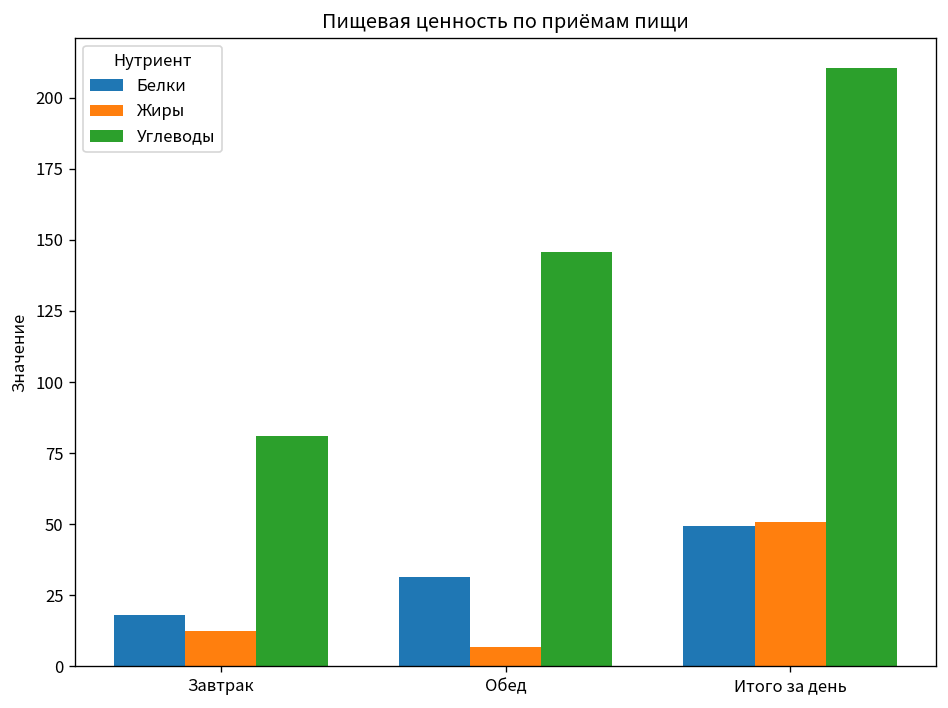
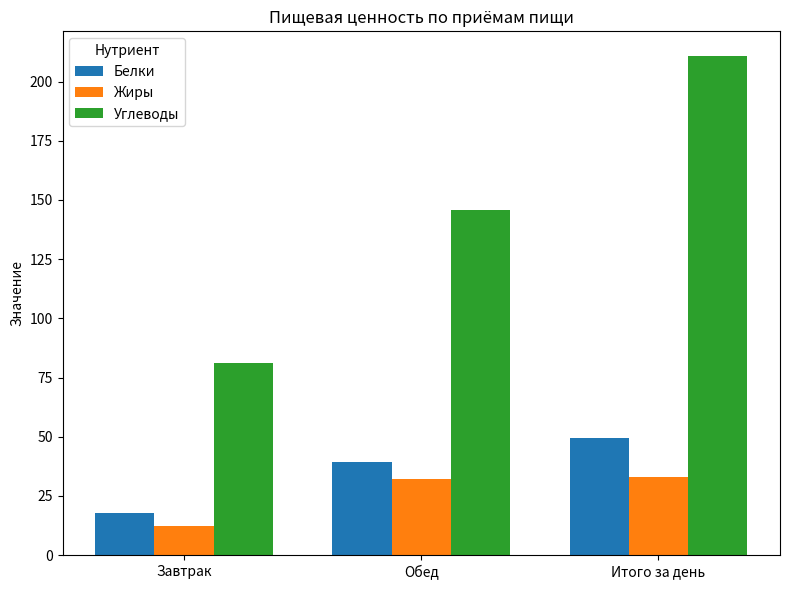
  {
    "Белки": {
      "Завтрак": 18,
-     "Обед": 32,
+     "Обед": 39,
      "Итого за день": 50
    },
    "Жиры": {
      "Завтрак": 13,
-     "Обед": 7,
-     "Итого за день": 51
+     "Обед": 32,
+     "Итого за день": 33
    },
    "Углеводы": {
      "Завтрак": 81,
      "Обед": 146,
      "Итого за день": 211
    }
  }
